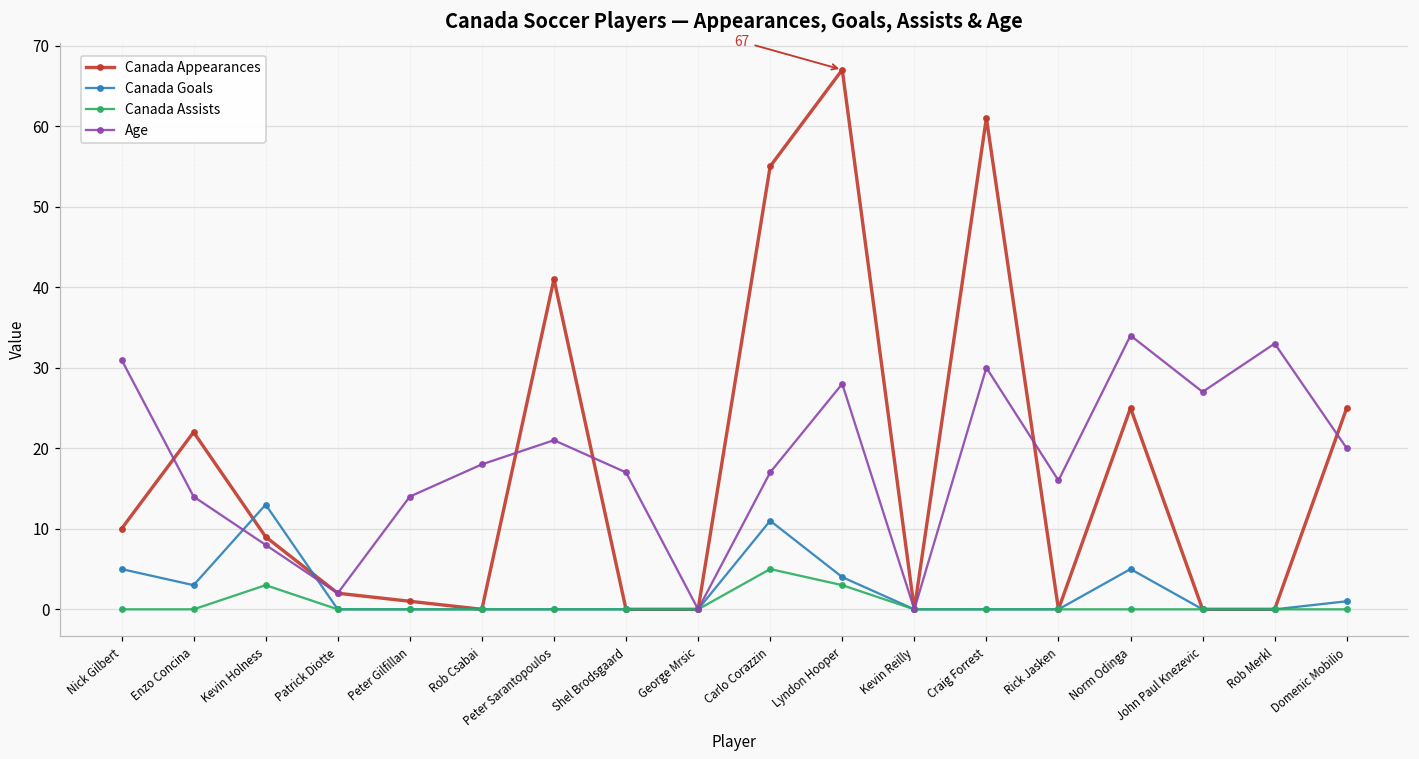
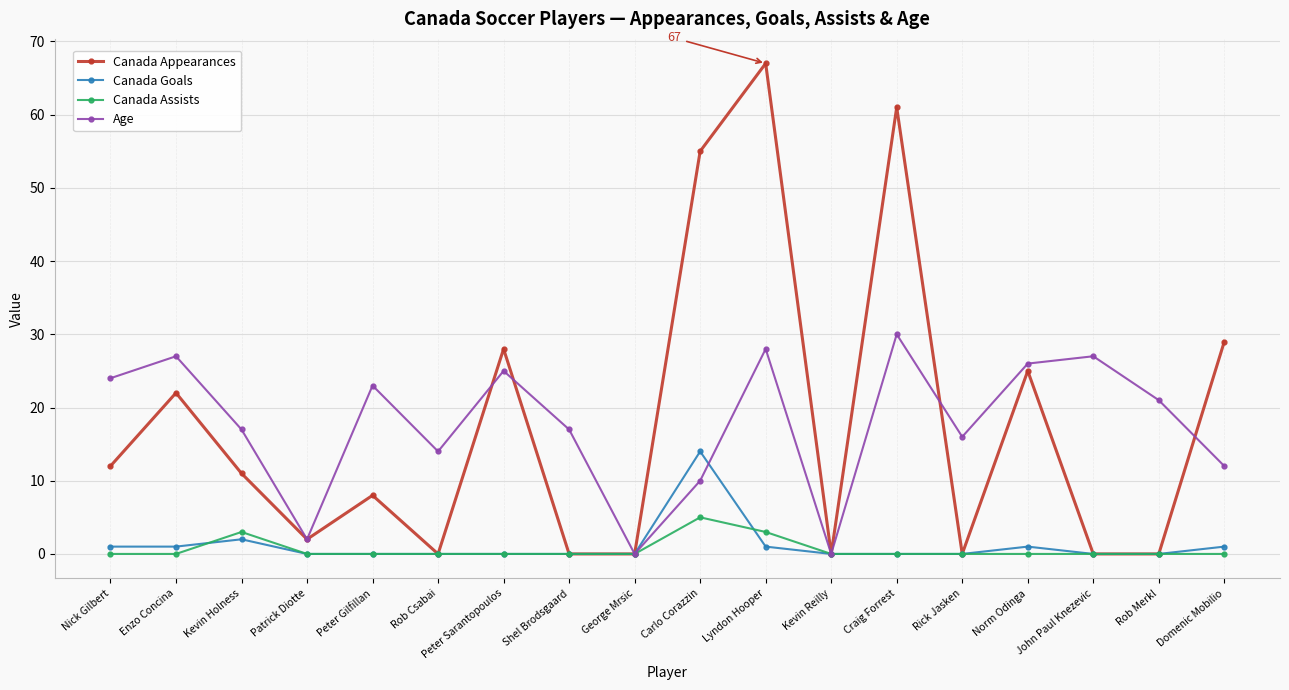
  {
    "Canada Appearances": {
-     "Nick Gilbert": 10,
+     "Nick Gilbert": 12,
      "Enzo Concina": 22,
-     "Kevin Holness": 9,
-     "Peter Gilfillan": 1,
-     "Peter Sarantopoulos": 41,
+     "Kevin Holness": 11,
+     "Peter Gilfillan": 8,
+     "Peter Sarantopoulos": 28,
      "Carlo Corazzin": 55,
      "Craig Forrest": 61,
      "Norm Odinga": 25,
-     "Domenic Mobilio": 25
+     "Domenic Mobilio": 29
    },
    "Canada Goals": {
-     "Nick Gilbert": 5,
-     "Enzo Concina": 3,
-     "Kevin Holness": 13,
-     "Carlo Corazzin": 11,
-     "Lyndon Hooper": 4,
-     "Norm Odinga": 5,
+     "Nick Gilbert": 1,
+     "Enzo Concina": 1,
+     "Kevin Holness": 2,
+     "Carlo Corazzin": 14,
+     "Lyndon Hooper": 1,
+     "Norm Odinga": 1,
      "Domenic Mobilio": 1
    },
    "Canada Assists": {
      "Nick Gilbert": 0,
      "Enzo Concina": 0,
      "Kevin Holness": 3,
      "Carlo Corazzin": 5,
      "Lyndon Hooper": 3,
      "Norm Odinga": 0,
      "Domenic Mobilio": 0
    },
    "Age": {
-     "Nick Gilbert": 31,
-     "Enzo Concina": 14,
-     "Kevin Holness": 8,
-     "Peter Gilfillan": 14,
-     "Rob Csabai": 18,
-     "Peter Sarantopoulos": 21,
+     "Nick Gilbert": 24,
+     "Enzo Concina": 27,
+     "Kevin Holness": 17,
+     "Peter Gilfillan": 23,
+     "Rob Csabai": 14,
+     "Peter Sarantopoulos": 25,
      "Shel Brodsgaard": 17,
-     "Carlo Corazzin": 17,
+     "Carlo Corazzin": 10,
      "Lyndon Hooper": 28,
      "Craig Forrest": 30,
      "Rick Jasken": 16,
-     "Norm Odinga": 34,
+     "Norm Odinga": 26,
      "John Paul Knezevic": 27,
-     "Rob Merkl": 33,
-     "Domenic Mobilio": 20
+     "Rob Merkl": 21,
+     "Domenic Mobilio": 12
    }
  }
